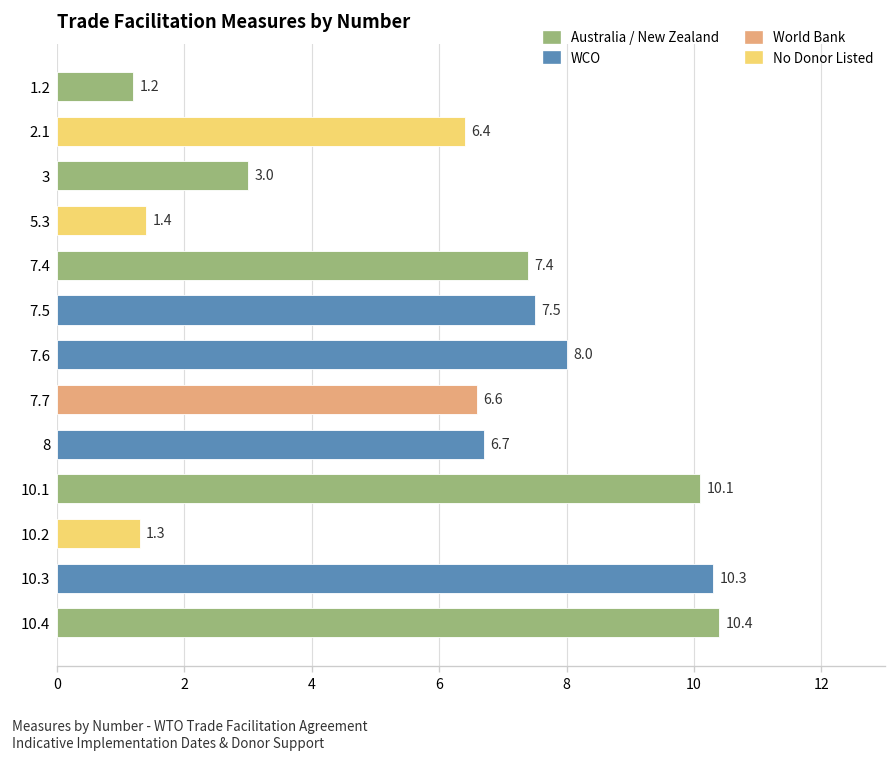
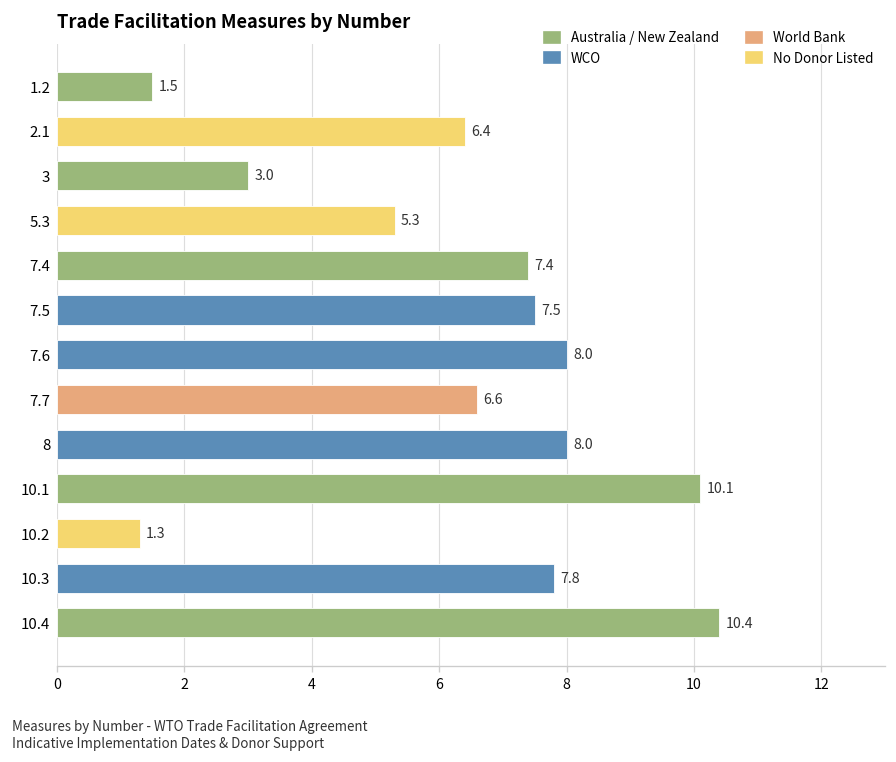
  {
-   "1.2": 1.2,
+   "1.2": 1.5,
    "2.1": 6.4,
    "3": 3.0,
-   "5.3": 1.4,
+   "5.3": 5.3,
    "7.4": 7.4,
    "7.5": 7.5,
    "7.6": 8.0,
    "7.7": 6.6,
-   "8": 6.7,
+   "8": 8.0,
    "10.1": 10.1,
    "10.2": 1.3,
-   "10.3": 10.3,
+   "10.3": 7.8,
    "10.4": 10.4
  }
